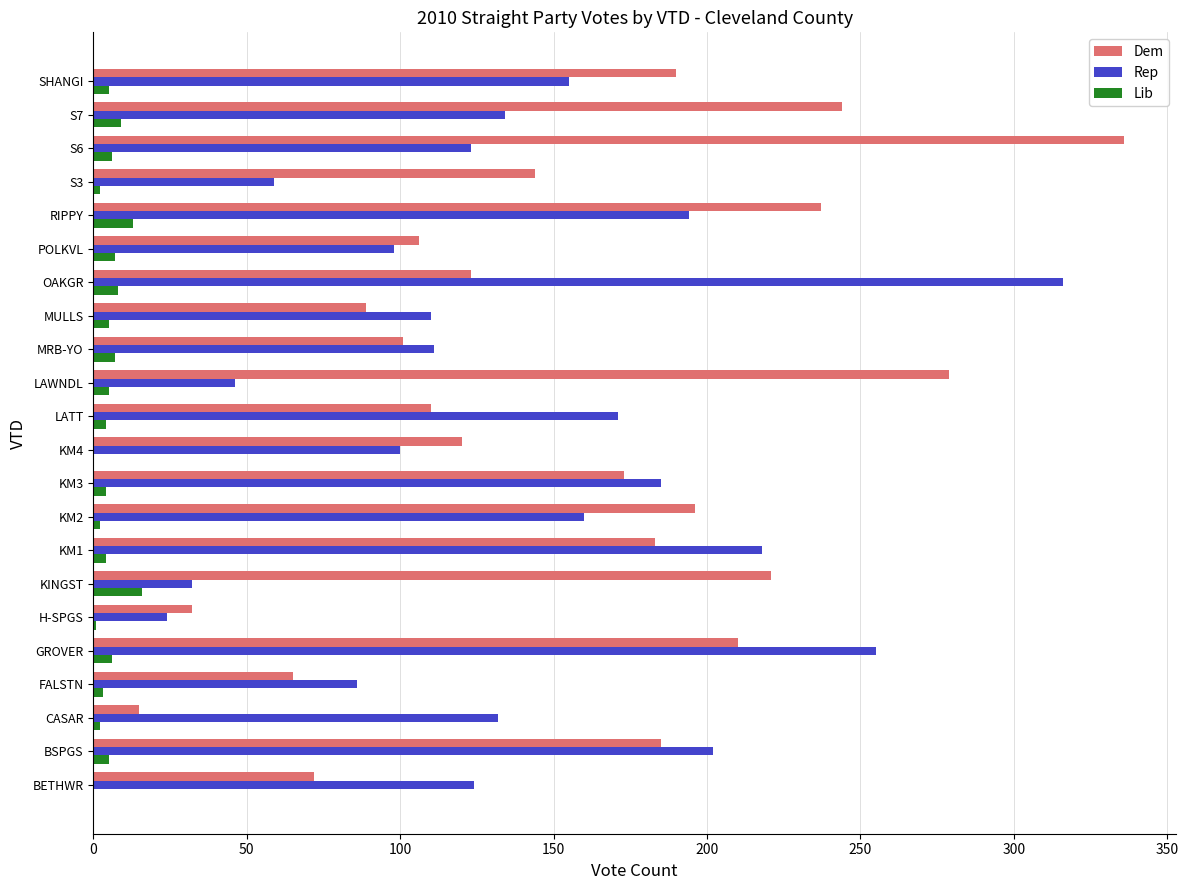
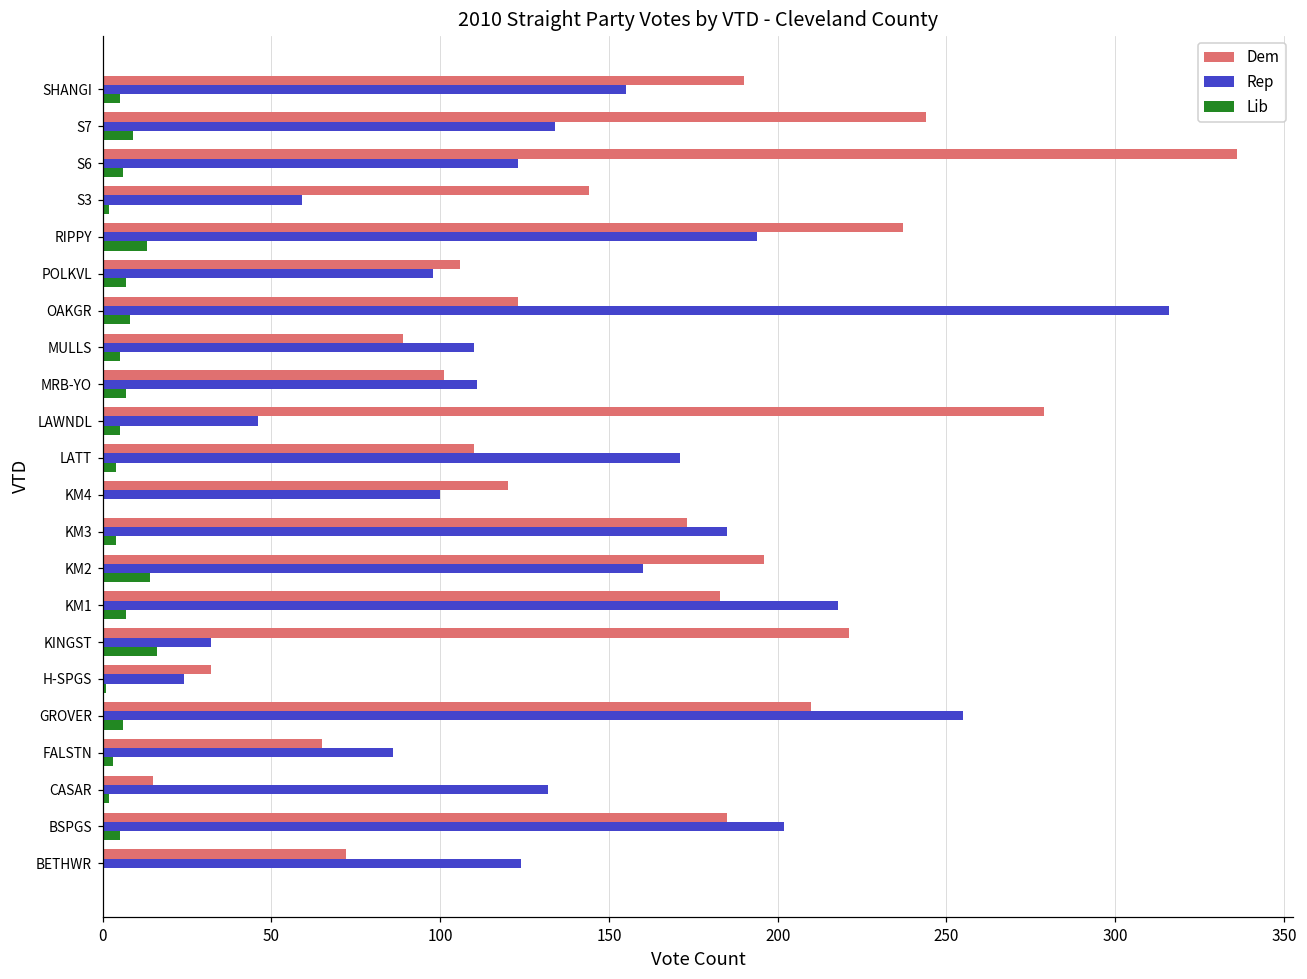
  {
    "Dem": {
      "SHANGI": 190,
      "S7": 244,
      "S6": 336,
      "S3": 144,
      "RIPPY": 237,
      "POLKVL": 106,
      "OAKGR": 123,
      "MULLS": 89,
      "MRB-YO": 101,
      "LAWNDL": 279,
      "LATT": 110,
      "KM4": 120,
      "KM3": 173,
      "KM2": 196,
      "KM1": 183,
      "KINGST": 221,
      "H-SPGS": 32,
      "GROVER": 210,
      "FALSTN": 65,
      "CASAR": 15,
      "BSPGS": 185,
      "BETHWR": 72
    },
    "Rep": {
      "SHANGI": 155,
      "S7": 134,
      "S6": 123,
      "S3": 59,
      "RIPPY": 194,
      "POLKVL": 98,
      "OAKGR": 316,
      "MULLS": 110,
      "MRB-YO": 111,
      "LAWNDL": 46,
      "LATT": 171,
      "KM4": 100,
      "KM3": 185,
      "KM2": 160,
      "KM1": 218,
      "KINGST": 32,
      "H-SPGS": 24,
      "GROVER": 255,
      "FALSTN": 86,
      "CASAR": 132,
      "BSPGS": 202,
      "BETHWR": 124
    },
    "Lib": {
      "SHANGI": 5,
      "S7": 9,
      "S6": 6,
      "S3": 2,
      "RIPPY": 13,
      "POLKVL": 7,
      "OAKGR": 8,
      "MULLS": 5,
      "MRB-YO": 7,
      "LAWNDL": 5,
      "LATT": 4,
      "KM4": 0,
      "KM3": 4,
-     "KM2": 2,
-     "KM1": 4,
+     "KM2": 14,
+     "KM1": 7,
      "KINGST": 16,
      "H-SPGS": 1,
      "GROVER": 6,
      "FALSTN": 3,
      "CASAR": 2,
      "BSPGS": 5,
      "BETHWR": 0
    }
  }
